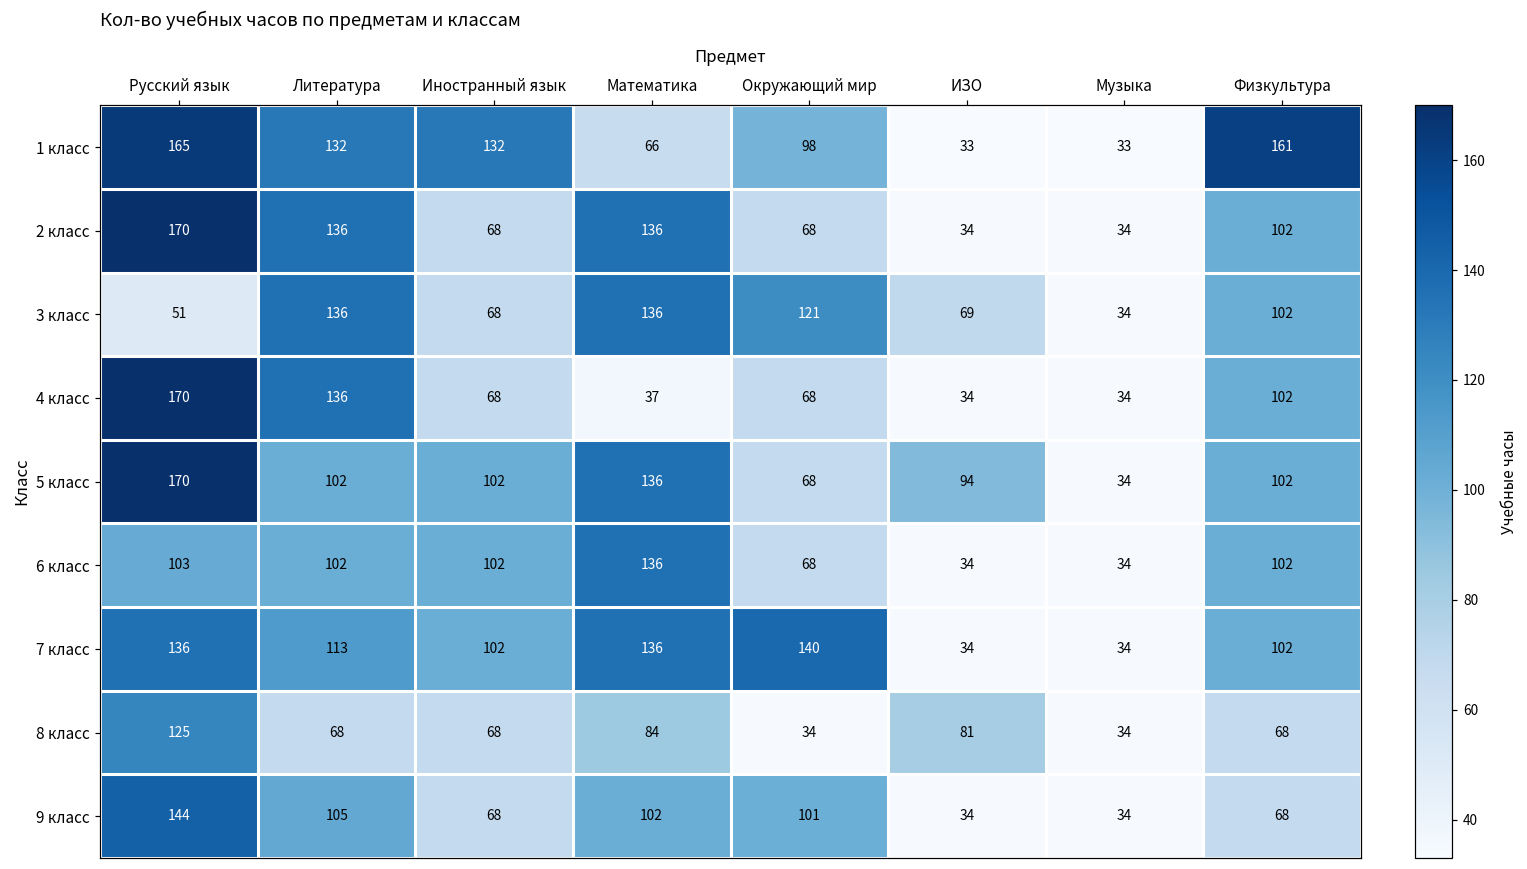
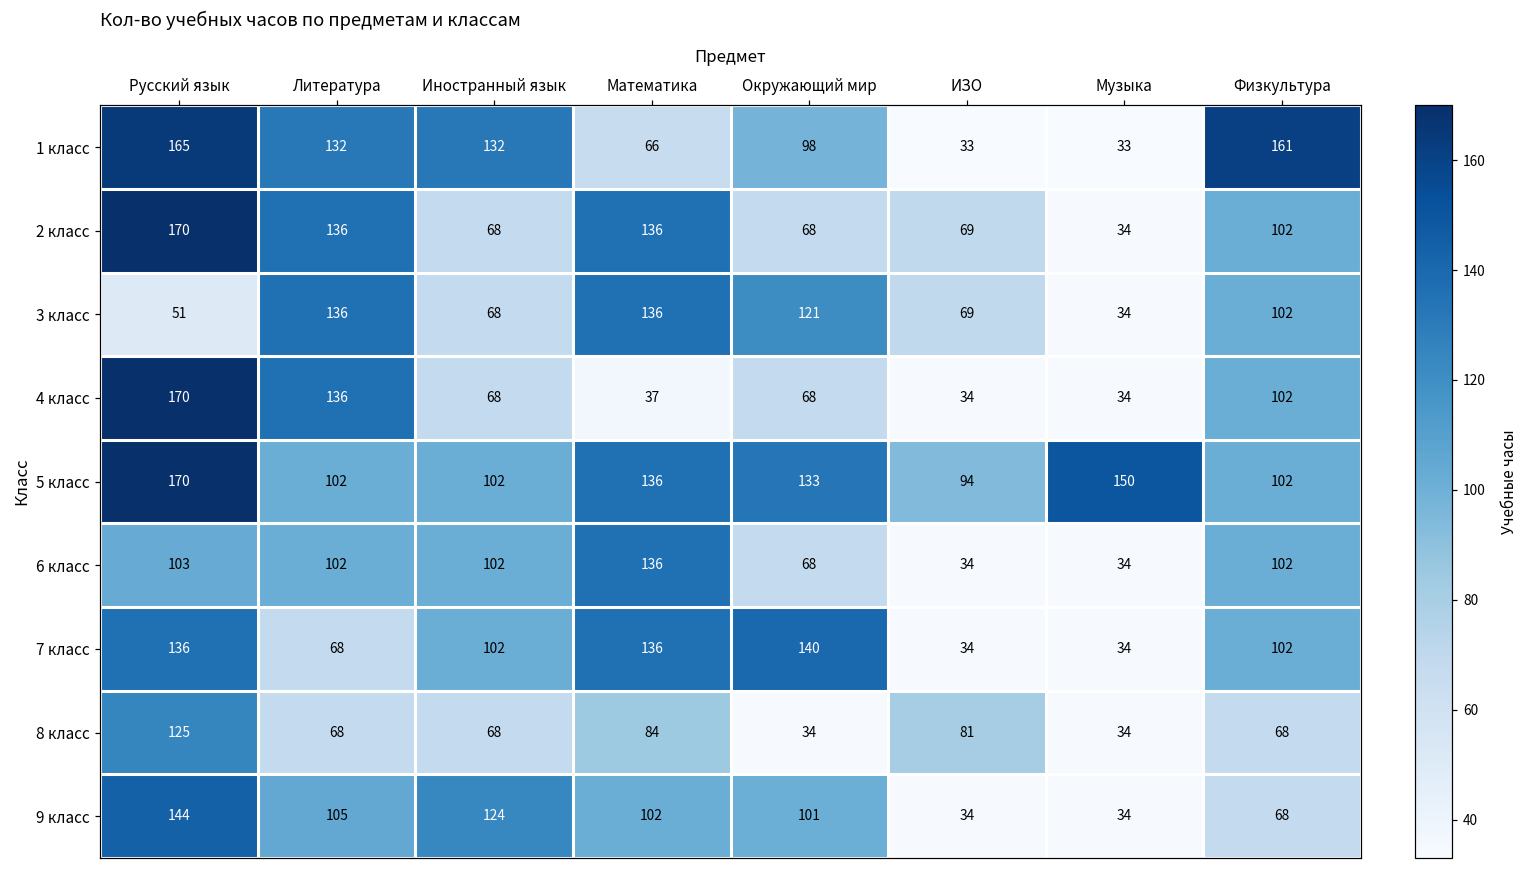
  {
    "1 класс": {
      "Русский язык": 165,
      "Литература": 132,
      "Иностранный язык": 132,
      "Математика": 66,
      "Окружающий мир": 98,
      "ИЗО": 33,
      "Музыка": 33,
      "Физкультура": 161
    },
    "2 класс": {
      "Русский язык": 170,
      "Литература": 136,
      "Иностранный язык": 68,
      "Математика": 136,
      "Окружающий мир": 68,
-     "ИЗО": 34,
+     "ИЗО": 69,
      "Музыка": 34,
      "Физкультура": 102
    },
    "3 класс": {
      "Русский язык": 51,
      "Литература": 136,
      "Иностранный язык": 68,
      "Математика": 136,
      "Окружающий мир": 121,
      "ИЗО": 69,
      "Музыка": 34,
      "Физкультура": 102
    },
    "4 класс": {
      "Русский язык": 170,
      "Литература": 136,
      "Иностранный язык": 68,
      "Математика": 37,
      "Окружающий мир": 68,
      "ИЗО": 34,
      "Музыка": 34,
      "Физкультура": 102
    },
    "5 класс": {
      "Русский язык": 170,
      "Литература": 102,
      "Иностранный язык": 102,
      "Математика": 136,
-     "Окружающий мир": 68,
+     "Окружающий мир": 133,
      "ИЗО": 94,
-     "Музыка": 34,
+     "Музыка": 150,
      "Физкультура": 102
    },
    "6 класс": {
      "Русский язык": 103,
      "Литература": 102,
      "Иностранный язык": 102,
      "Математика": 136,
      "Окружающий мир": 68,
      "ИЗО": 34,
      "Музыка": 34,
      "Физкультура": 102
    },
    "7 класс": {
      "Русский язык": 136,
-     "Литература": 113,
+     "Литература": 68,
      "Иностранный язык": 102,
      "Математика": 136,
      "Окружающий мир": 140,
      "ИЗО": 34,
      "Музыка": 34,
      "Физкультура": 102
    },
    "8 класс": {
      "Русский язык": 125,
      "Литература": 68,
      "Иностранный язык": 68,
      "Математика": 84,
      "Окружающий мир": 34,
      "ИЗО": 81,
      "Музыка": 34,
      "Физкультура": 68
    },
    "9 класс": {
      "Русский язык": 144,
      "Литература": 105,
-     "Иностранный язык": 68,
+     "Иностранный язык": 124,
      "Математика": 102,
      "Окружающий мир": 101,
      "ИЗО": 34,
      "Музыка": 34,
      "Физкультура": 68
    }
  }
